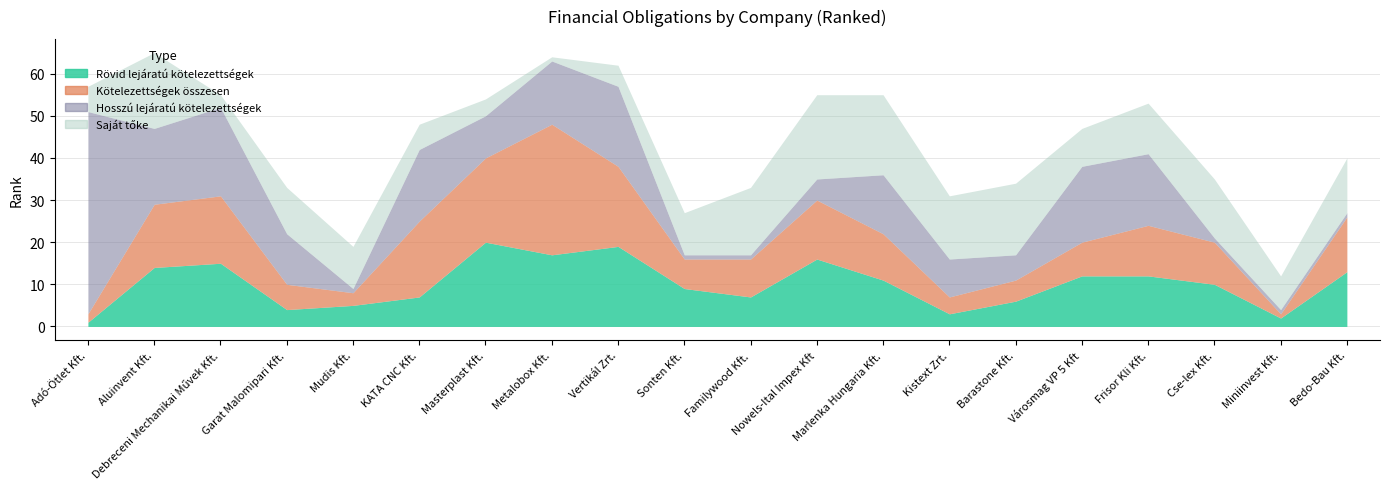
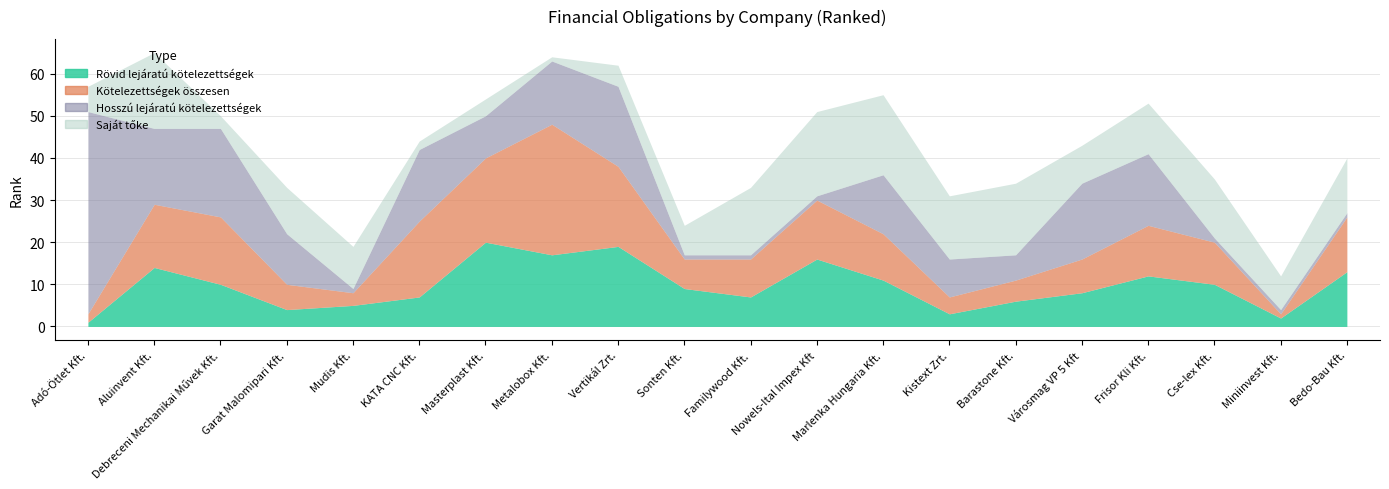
  {
    "Rövid lejáratú kötelezettségek": {
      "Adó-Ötlet Kft.": 1,
      "Aluinvent Kft.": 14,
-     "Debreceni Mechanikai Művek Kft.": 15,
+     "Debreceni Mechanikai Művek Kft.": 10,
      "Garat Malomipari Kft.": 4,
      "Mudis Kft.": 5,
      "KATA CNC Kft.": 7,
      "Masterplast Kft.": 20,
      "Metalobox Kft.": 17,
      "Vertikál Zrt.": 19,
      "Sonten Kft.": 9,
      "Familywood Kft.": 7,
      "Nowels-Ital Impex Kft": 16,
      "Marlenka Hungaria Kft.": 11,
      "Kistext Zrt.": 3,
      "Barastone Kft.": 6,
-     "Városmag VP 5 Kft": 12,
+     "Városmag VP 5 Kft": 8,
      "Frisor Kli Kft.": 12,
      "Cse-lex Kft.": 10,
      "Miniinvest Kft.": 2,
      "Bedo-Bau Kft.": 13
    },
    "Kötelezettségek összesen": {
      "Adó-Ötlet Kft.": 2,
      "Aluinvent Kft.": 15,
      "Debreceni Mechanikai Művek Kft.": 16,
      "Garat Malomipari Kft.": 6,
      "Mudis Kft.": 3,
      "KATA CNC Kft.": 18,
      "Masterplast Kft.": 20,
      "Metalobox Kft.": 31,
      "Vertikál Zrt.": 19,
      "Sonten Kft.": 7,
      "Familywood Kft.": 9,
      "Nowels-Ital Impex Kft": 14,
      "Marlenka Hungaria Kft.": 11,
      "Kistext Zrt.": 4,
      "Barastone Kft.": 5,
      "Városmag VP 5 Kft": 8,
      "Frisor Kli Kft.": 12,
      "Cse-lex Kft.": 10,
      "Miniinvest Kft.": 1,
      "Bedo-Bau Kft.": 13
    },
    "Hosszú lejáratú kötelezettségek": {
      "Adó-Ötlet Kft.": 48,
      "Aluinvent Kft.": 18,
      "Debreceni Mechanikai Művek Kft.": 21,
      "Garat Malomipari Kft.": 12,
      "Mudis Kft.": 1,
      "KATA CNC Kft.": 17,
      "Masterplast Kft.": 10,
      "Metalobox Kft.": 15,
      "Vertikál Zrt.": 19,
      "Sonten Kft.": 1,
      "Familywood Kft.": 1,
-     "Nowels-Ital Impex Kft": 5,
+     "Nowels-Ital Impex Kft": 1,
      "Marlenka Hungaria Kft.": 14,
      "Kistext Zrt.": 9,
      "Barastone Kft.": 6,
      "Városmag VP 5 Kft": 18,
      "Frisor Kli Kft.": 17,
      "Cse-lex Kft.": 1,
      "Miniinvest Kft.": 1,
      "Bedo-Bau Kft.": 1
    },
    "Saját tőke": {
      "Adó-Ötlet Kft.": 6,
      "Aluinvent Kft.": 18,
      "Debreceni Mechanikai Művek Kft.": 3,
      "Garat Malomipari Kft.": 11,
      "Mudis Kft.": 10,
-     "KATA CNC Kft.": 6,
+     "KATA CNC Kft.": 2,
      "Masterplast Kft.": 4,
      "Metalobox Kft.": 1,
      "Vertikál Zrt.": 5,
-     "Sonten Kft.": 10,
+     "Sonten Kft.": 7,
      "Familywood Kft.": 16,
      "Nowels-Ital Impex Kft": 20,
      "Marlenka Hungaria Kft.": 19,
      "Kistext Zrt.": 15,
      "Barastone Kft.": 17,
      "Városmag VP 5 Kft": 9,
      "Frisor Kli Kft.": 12,
      "Cse-lex Kft.": 14,
      "Miniinvest Kft.": 8,
      "Bedo-Bau Kft.": 13
    }
  }
